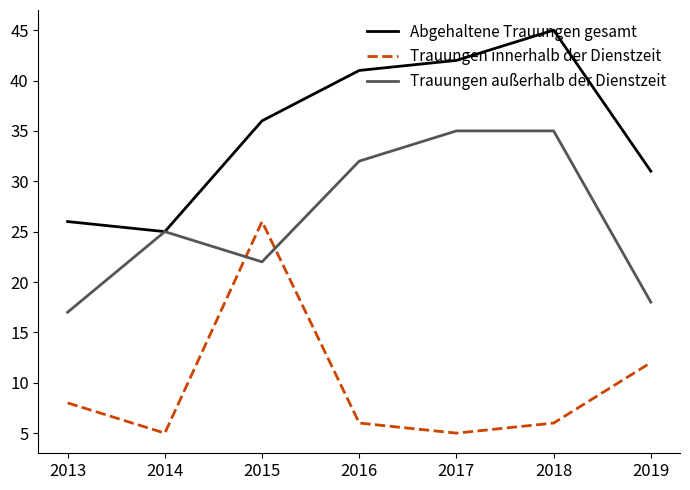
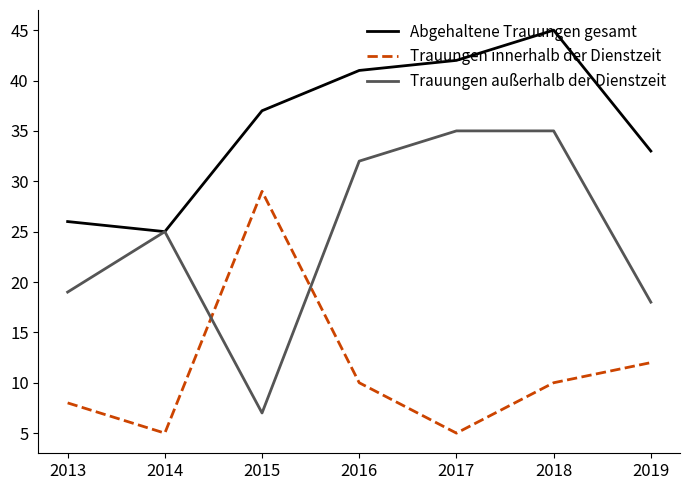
  {
    "Abgehaltene Trauungen gesamt": {
      "2013": 26,
-     "2015": 36,
+     "2015": 37,
      "2016": 41,
      "2017": 42,
      "2018": 45,
-     "2019": 31
+     "2019": 33
    },
    "Trauungen innerhalb der Dienstzeit": {
      "2013": 8,
      "2014": 5,
-     "2015": 26,
-     "2016": 6,
+     "2015": 29,
+     "2016": 10,
      "2017": 5,
-     "2018": 6,
+     "2018": 10,
      "2019": 12
    },
    "Trauungen außerhalb der Dienstzeit": {
-     "2013": 17,
-     "2015": 22,
+     "2013": 19,
+     "2015": 7,
      "2016": 32,
      "2017": 35,
      "2018": 35,
      "2019": 18
    }
  }
